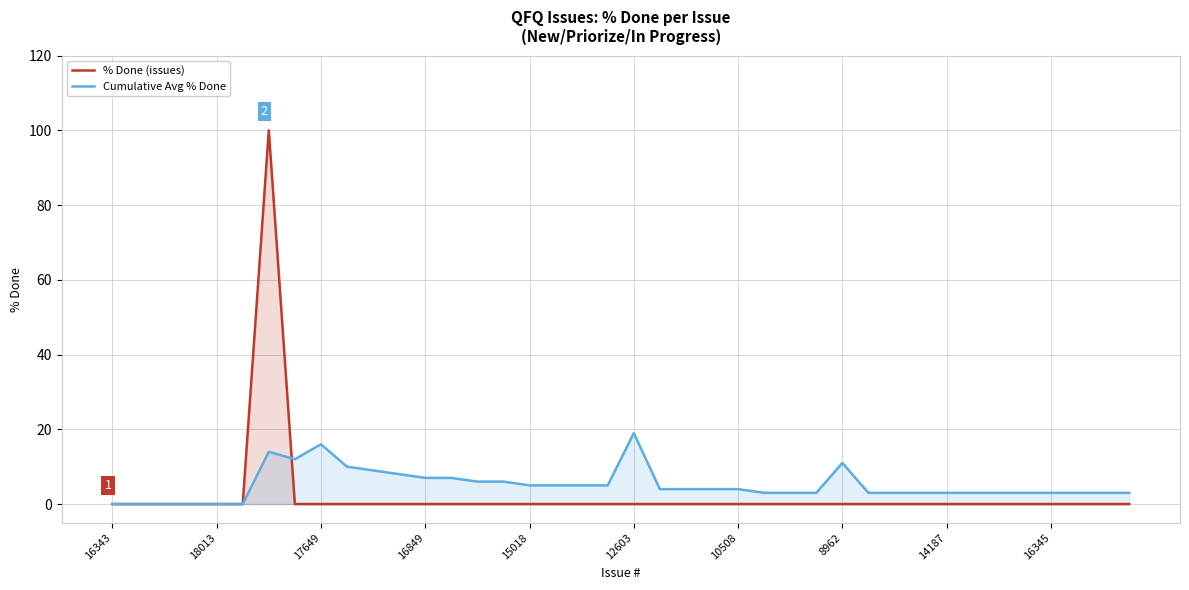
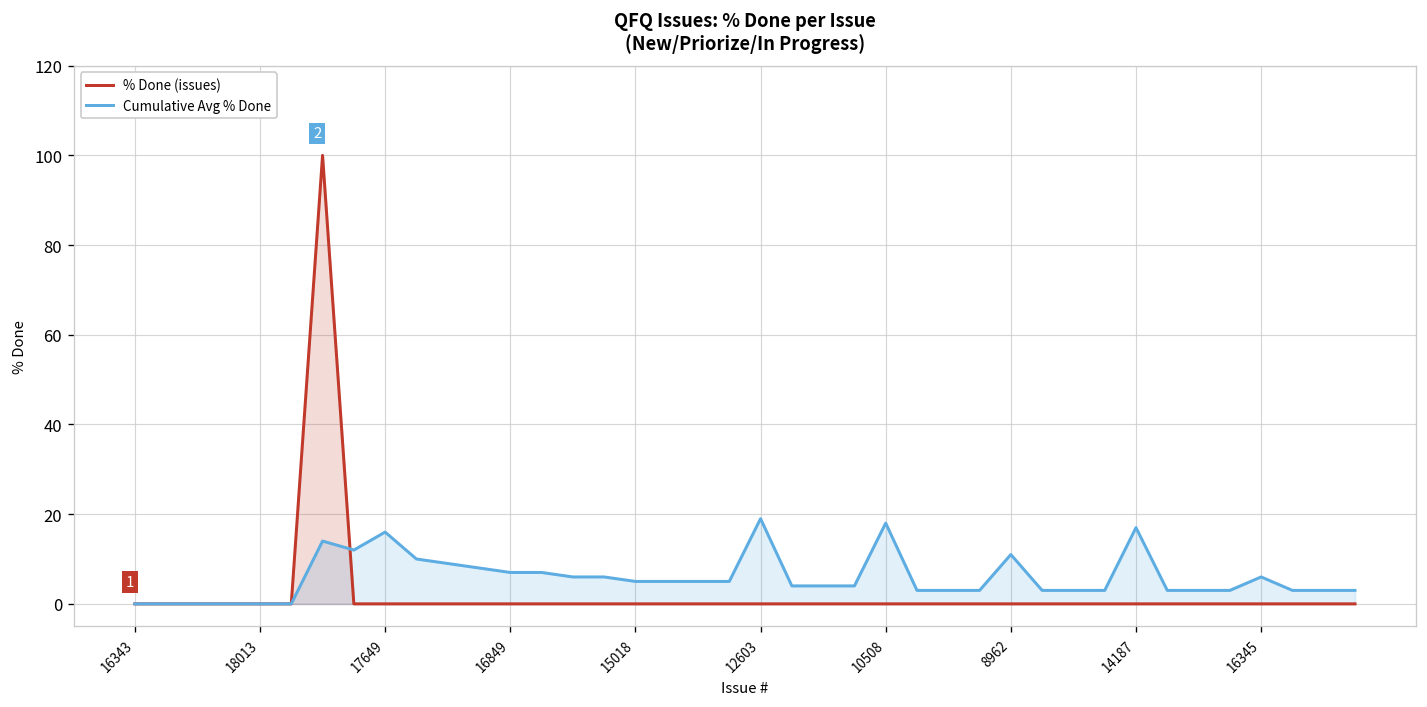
  {
    "% Done (issues)": {
      "17649": 0,
      "16849": 0,
      "15018": 0,
      "12603": 0,
      "10508": 0,
      "8962": 0,
      "14187": 0,
      "16345": 0
    },
    "Cumulative Avg % Done": {
      "17649": 16,
      "16849": 7,
      "15018": 5,
      "12603": 19,
-     "10508": 4,
+     "10508": 18,
      "8962": 11,
-     "14187": 3,
-     "16345": 3
+     "14187": 17,
+     "16345": 6
    }
  }
